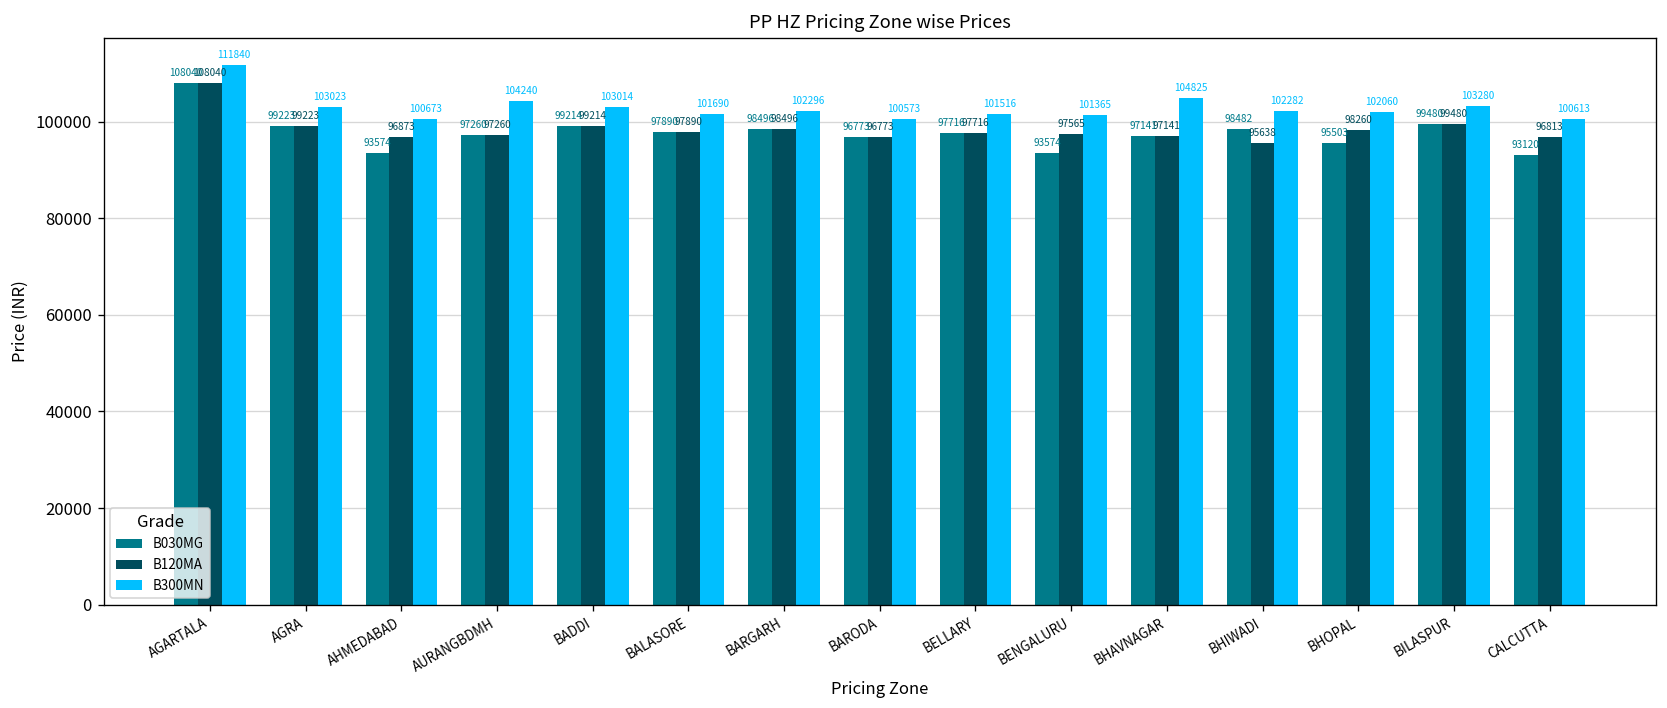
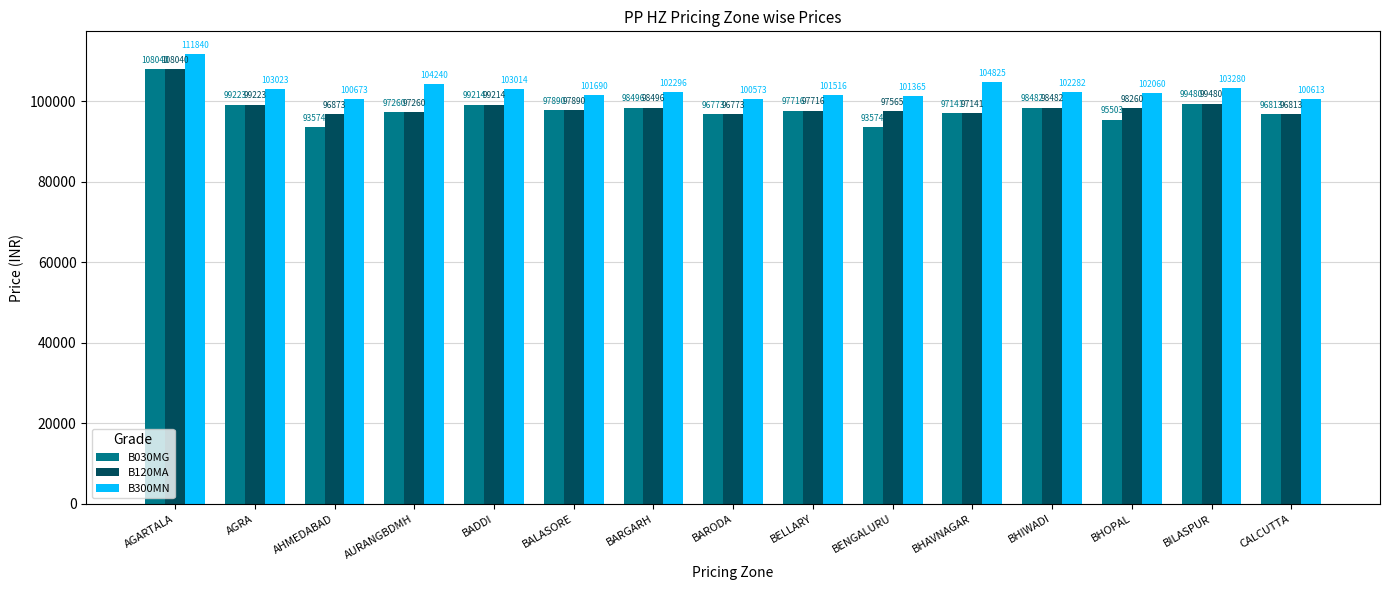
  {
    "B030MG": {
      "AGRA": 99223,
      "AHMEDABAD": 93574,
      "AURANGBDMH": 97260,
      "BADDI": 99214,
      "BALASORE": 97890,
      "BARGARH": 98496,
      "BELLARY": 97716,
      "BENGALURU": 93574,
      "BHAVNAGAR": 97141,
      "BHIWADI": 98482,
      "BHOPAL": 95503,
      "BILASPUR": 99480,
-     "CALCUTTA": 93120
+     "CALCUTTA": 96813
    },
    "B120MA": {
      "AGRA": 99223,
      "AHMEDABAD": 96873,
      "AURANGBDMH": 97260,
      "BADDI": 99214,
      "BALASORE": 97890,
      "BARGARH": 98496,
      "BELLARY": 97716,
      "BENGALURU": 97565,
      "BHAVNAGAR": 97141,
-     "BHIWADI": 95638,
+     "BHIWADI": 98482,
      "BHOPAL": 98260,
      "BILASPUR": 99480,
      "CALCUTTA": 96813
    },
    "B300MN": {
      "AGARTALA": 111840,
      "AGRA": 103023,
      "AHMEDABAD": 100673,
      "AURANGBDMH": 104240,
      "BADDI": 103014,
      "BALASORE": 101690,
      "BARGARH": 102296,
      "BARODA": 100573,
      "BELLARY": 101516,
      "BENGALURU": 101365,
      "BHAVNAGAR": 104825,
      "BHIWADI": 102282,
      "BHOPAL": 102060,
      "BILASPUR": 103280,
      "CALCUTTA": 100613
    }
  }
